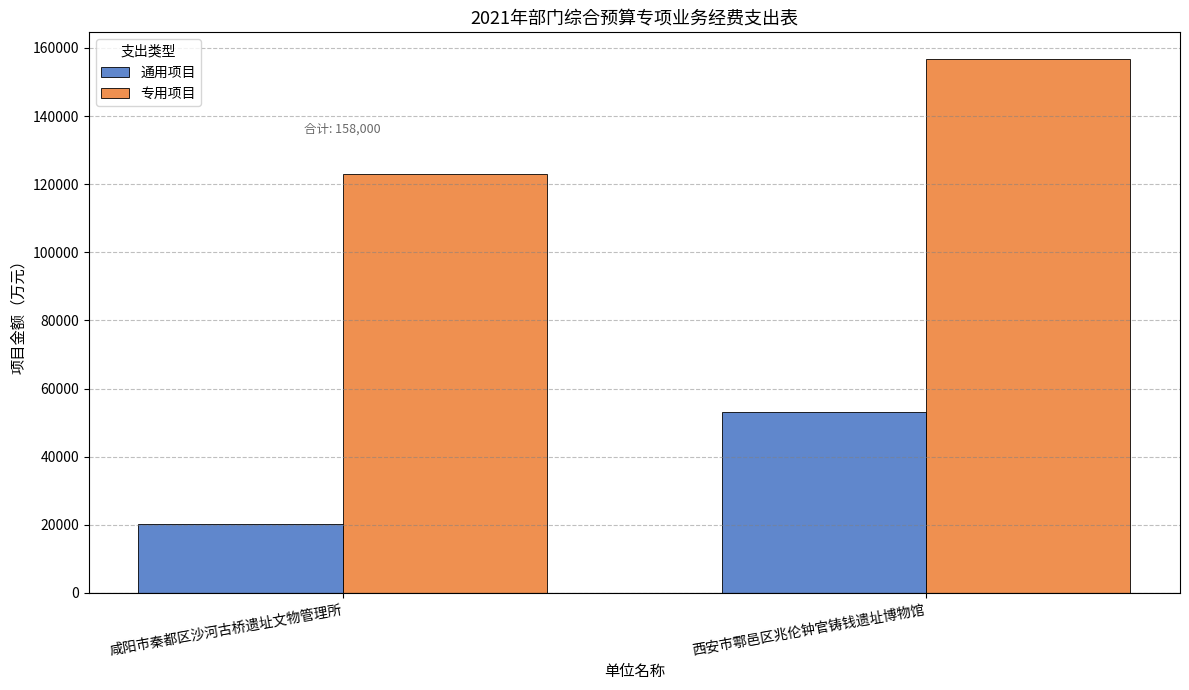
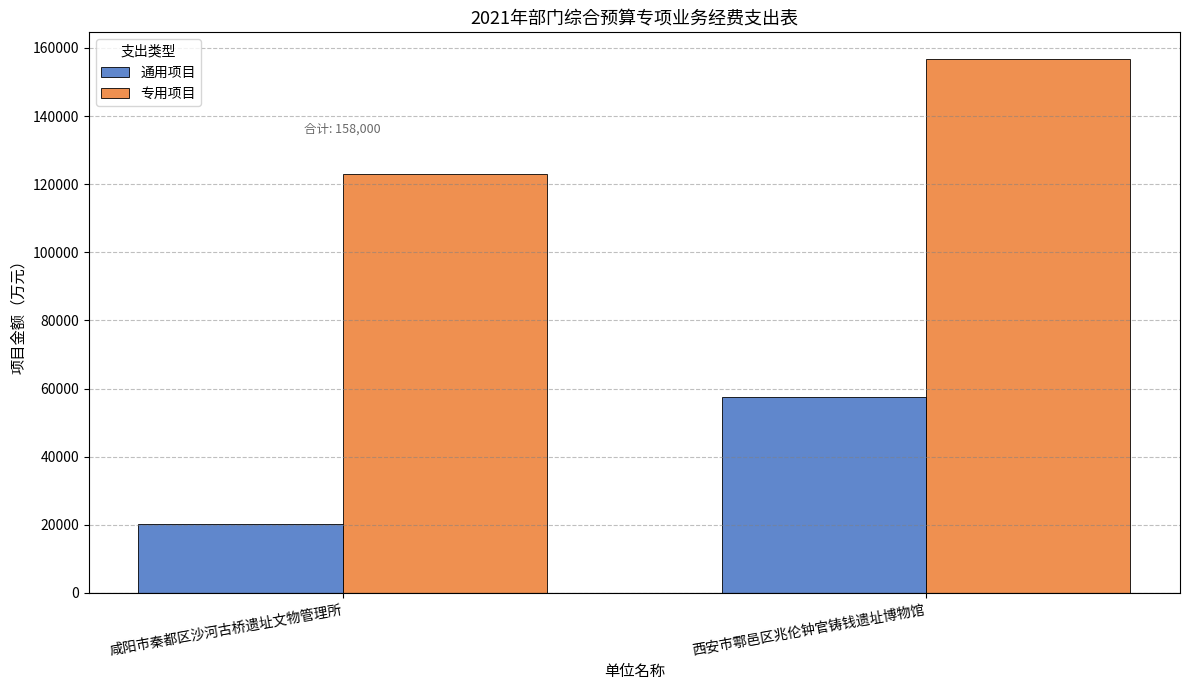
  {
    "通用项目": {
      "咸阳市秦都区沙河古桥遗址文物管理所": 20000,
-     "西安市鄠邑区兆伦钟官铸钱遗址博物馆": 53000
+     "西安市鄠邑区兆伦钟官铸钱遗址博物馆": 58000
    },
    "专用项目": {
      "咸阳市秦都区沙河古桥遗址文物管理所": 123000,
      "西安市鄠邑区兆伦钟官铸钱遗址博物馆": 157000
    }
  }
